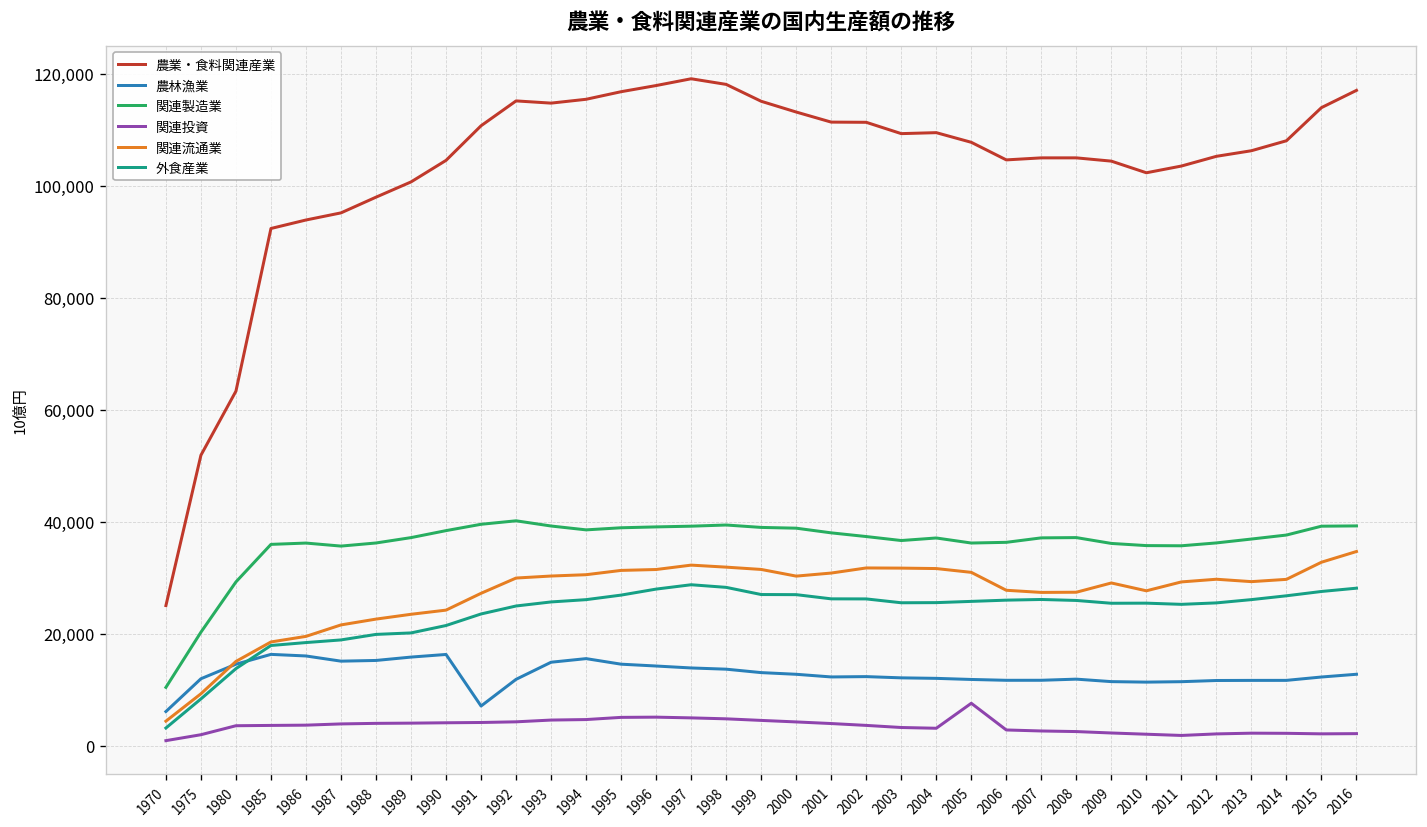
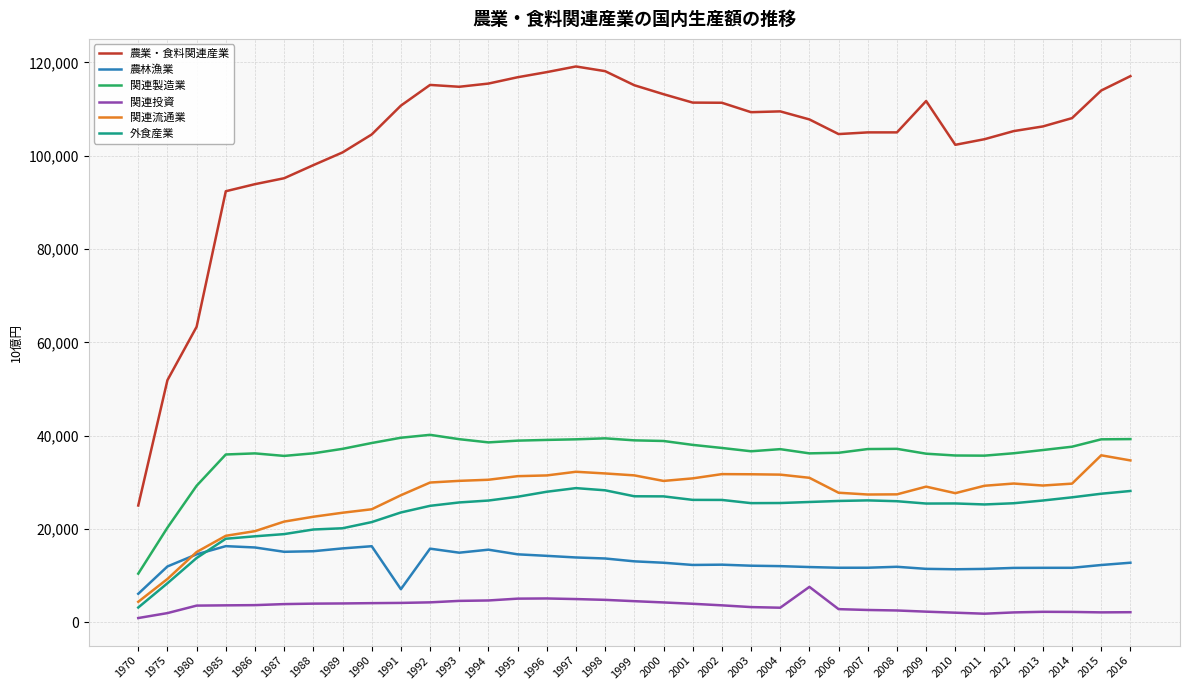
  {
    "農業・食料関連産業": {
      "1970": "25,000",
      "1975": "52,000",
      "1980": "63,000",
      "1985": "92,000",
      "1986": "94,000",
      "1987": "95,000",
      "1988": "98,000",
      "1989": "101,000",
      "1990": "105,000",
      "1991": "111,000",
      "1992": "115,000",
      "1993": "115,000",
      "1994": "115,000",
      "1995": "117,000",
      "1996": "118,000",
      "1997": "119,000",
      "1998": "118,000",
      "1999": "115,000",
      "2000": "113,000",
      "2001": "111,000",
      "2002": "111,000",
      "2003": "109,000",
      "2004": "109,000",
      "2005": "108,000",
      "2006": "105,000",
      "2007": "105,000",
      "2008": "105,000",
-     "2009": "104,000",
+     "2009": "112,000",
      "2010": "102,000",
      "2011": "104,000",
      "2012": "105,000",
      "2013": "106,000",
      "2014": "108,000",
      "2015": "114,000",
      "2016": "117,000"
    },
    "農林漁業": {
      "1970": "6,000",
      "1975": "12,000",
      "1985": "16,000",
      "1986": "16,000",
      "1987": "15,000",
      "1988": "15,000",
      "1989": "16,000",
      "1990": "16,000",
      "1991": "7,000",
-     "1992": "12,000",
+     "1992": "16,000",
      "1993": "15,000",
      "1994": "16,000",
      "1995": "15,000",
      "1996": "14,000",
      "1997": "14,000",
      "1998": "14,000",
      "1999": "13,000",
      "2000": "13,000",
      "2001": "12,000",
      "2002": "12,000",
      "2003": "12,000",
      "2004": "12,000",
      "2005": "12,000",
      "2006": "12,000",
      "2007": "12,000",
      "2008": "12,000",
      "2009": "11,000",
      "2010": "11,000",
      "2011": "11,000",
      "2012": "12,000",
      "2013": "12,000",
      "2014": "12,000",
      "2015": "12,000",
      "2016": "13,000"
    },
    "関連投資": {
      "1970": "1,000",
      "1975": "2,000",
      "1980": "4,000",
      "1985": "4,000",
      "1986": "4,000",
      "1987": "4,000",
      "1988": "4,000",
      "1989": "4,000",
      "1990": "4,000",
      "1991": "4,000",
      "1992": "4,000",
      "1993": "5,000",
      "1994": "5,000",
      "1995": "5,000",
      "1996": "5,000",
      "1997": "5,000",
      "1998": "5,000",
      "1999": "5,000",
      "2000": "4,000",
      "2001": "4,000",
      "2002": "4,000",
      "2003": "3,000",
      "2004": "3,000",
      "2005": "8,000",
      "2006": "3,000",
      "2007": "3,000",
      "2008": "3,000",
      "2009": "2,000",
      "2010": "2,000",
      "2011": "2,000",
      "2012": "2,000",
      "2013": "2,000",
      "2014": "2,000",
      "2015": "2,000",
      "2016": "2,000"
    },
    "関連流通業": {
      "1970": "4,000",
      "1975": "9,000",
      "1985": "19,000",
      "1986": "20,000",
      "1987": "22,000",
      "1988": "23,000",
      "1989": "23,000",
      "1990": "24,000",
      "1991": "27,000",
      "1992": "30,000",
      "1993": "30,000",
      "1994": "31,000",
      "1995": "31,000",
      "1996": "31,000",
      "1997": "32,000",
      "1998": "32,000",
      "1999": "31,000",
      "2000": "30,000",
      "2001": "31,000",
      "2002": "32,000",
      "2003": "32,000",
      "2004": "32,000",
      "2005": "31,000",
      "2006": "28,000",
      "2007": "27,000",
      "2008": "27,000",
      "2009": "29,000",
      "2010": "28,000",
      "2011": "29,000",
      "2012": "30,000",
      "2013": "29,000",
      "2014": "30,000",
-     "2015": "33,000",
+     "2015": "36,000",
      "2016": "35,000"
    }
  }
